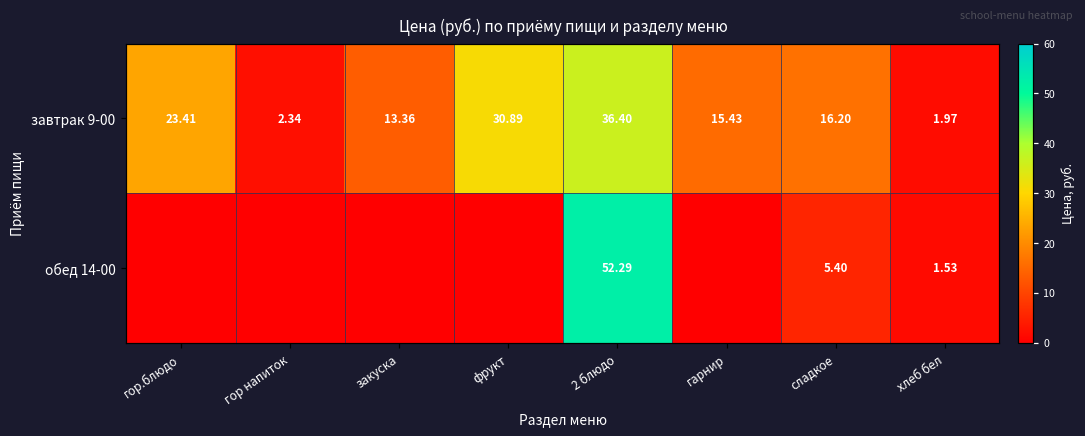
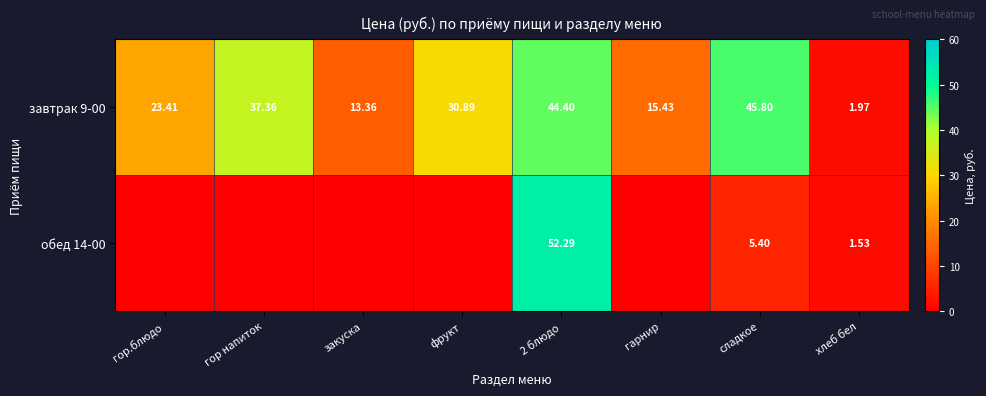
  {
    "завтрак 9-00": {
      "гор.блюдо": 23.41,
-     "гор напиток": 2.34,
+     "гор напиток": 37.36,
      "закуска": 13.36,
      "фрукт": 30.89,
-     "2 блюдо": 36.40,
+     "2 блюдо": 44.40,
      "гарнир": 15.43,
-     "сладкое": 16.20,
+     "сладкое": 45.80,
      "хлеб бел": 1.97
    },
    "обед 14-00": {
      "2 блюдо": 52.29,
      "сладкое": 5.40,
      "хлеб бел": 1.53
    }
  }
